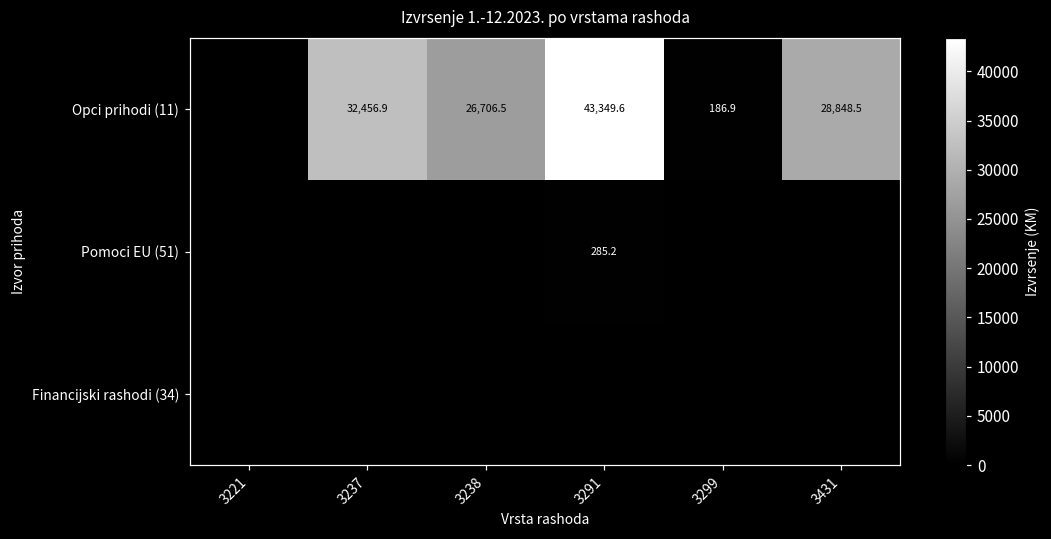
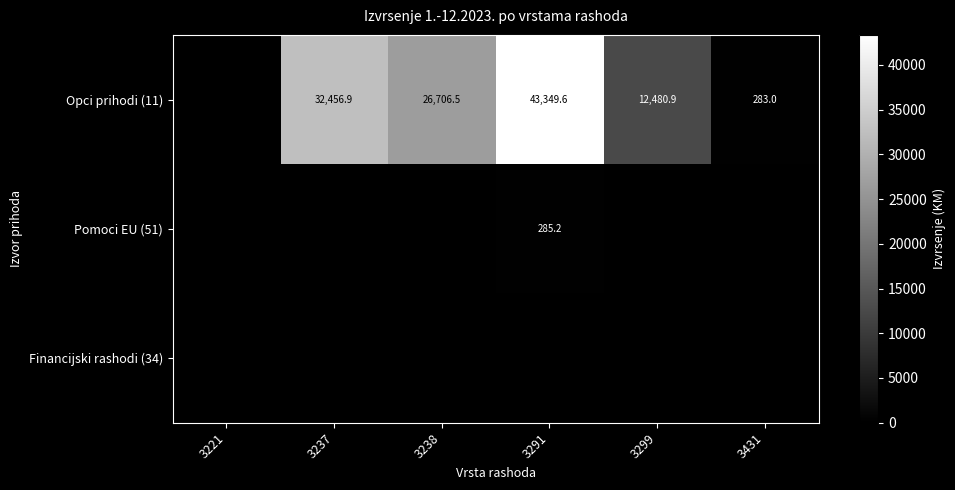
  {
    "Opci prihodi (11)": {
      "3237": "32,456.9",
      "3238": "26,706.5",
      "3291": "43,349.6",
-     "3299": "186.9",
-     "3431": "28,848.5"
+     "3299": "12,480.9",
+     "3431": "283.0"
    },
    "Pomoci EU (51)": {
      "3291": "285.2"
    }
  }
